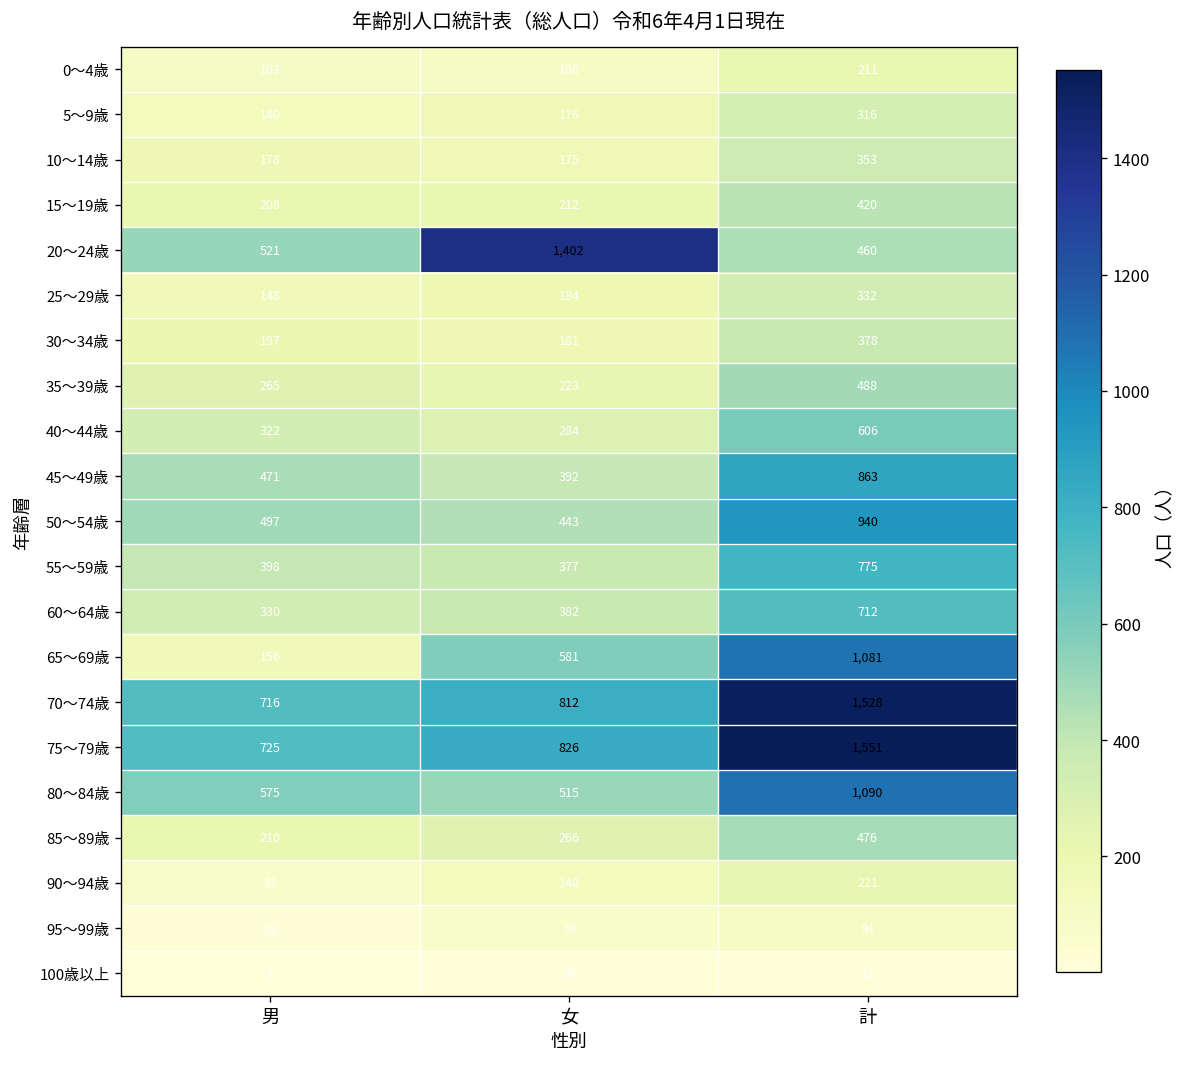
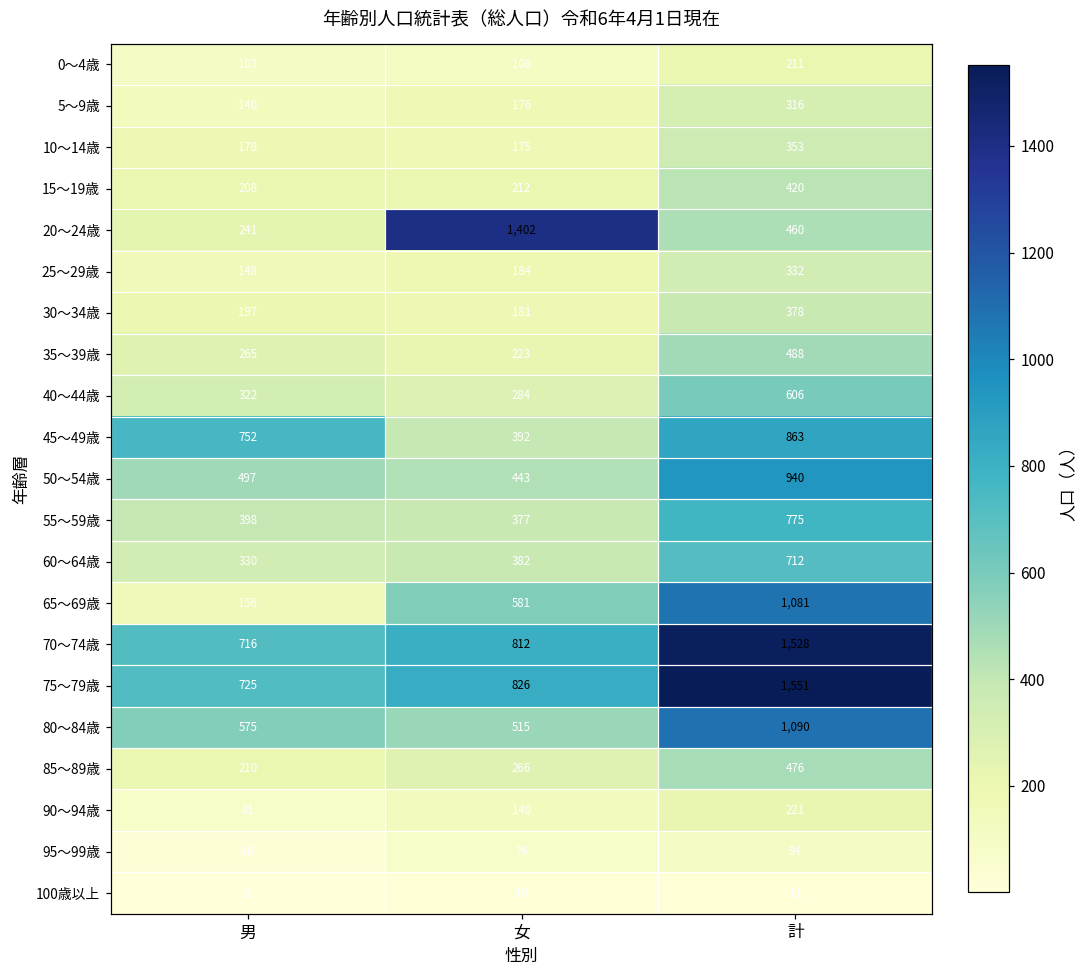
  {
    "0～4歳": {
      "男": "103",
      "女": "108",
      "計": "211"
    },
    "5～9歳": {
      "男": "140",
      "女": "176",
      "計": "316"
    },
    "10～14歳": {
      "男": "178",
      "女": "175",
      "計": "353"
    },
    "15～19歳": {
      "男": "208",
      "女": "212",
      "計": "420"
    },
    "20～24歳": {
-     "男": "521",
+     "男": "241",
      "女": "1,402",
      "計": "460"
    },
    "25～29歳": {
      "男": "148",
      "女": "184",
      "計": "332"
    },
    "30～34歳": {
      "男": "197",
      "女": "181",
      "計": "378"
    },
    "35～39歳": {
      "男": "265",
      "女": "223",
      "計": "488"
    },
    "40～44歳": {
      "男": "322",
      "女": "284",
      "計": "606"
    },
    "45～49歳": {
-     "男": "471",
+     "男": "752",
      "女": "392",
      "計": "863"
    },
    "50～54歳": {
      "男": "497",
      "女": "443",
      "計": "940"
    },
    "55～59歳": {
      "男": "398",
      "女": "377",
      "計": "775"
    },
    "60～64歳": {
      "男": "330",
      "女": "382",
      "計": "712"
    },
    "65～69歳": {
      "男": "156",
      "女": "581",
      "計": "1,081"
    },
    "70～74歳": {
      "男": "716",
      "女": "812",
      "計": "1,528"
    },
    "75～79歳": {
      "男": "725",
      "女": "826",
      "計": "1,551"
    },
    "80～84歳": {
      "男": "575",
      "女": "515",
      "計": "1,090"
    },
    "85～89歳": {
      "男": "210",
      "女": "266",
      "計": "476"
    },
    "90～94歳": {
      "男": "81",
      "女": "140",
      "計": "221"
    },
    "95～99歳": {
      "女": "76",
      "計": "94"
    }
  }
